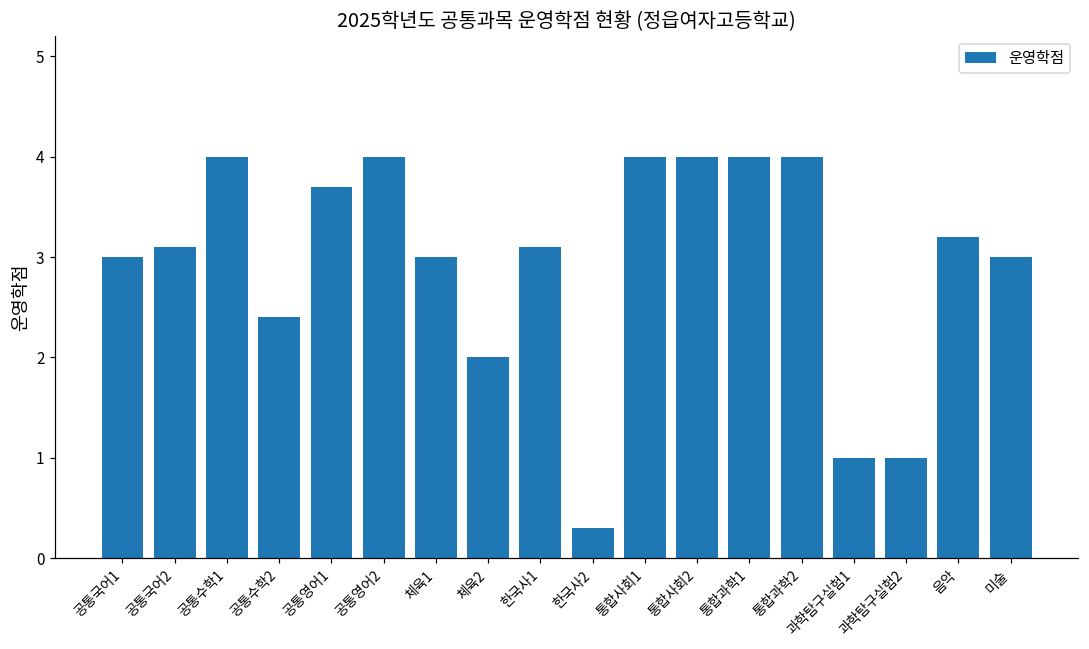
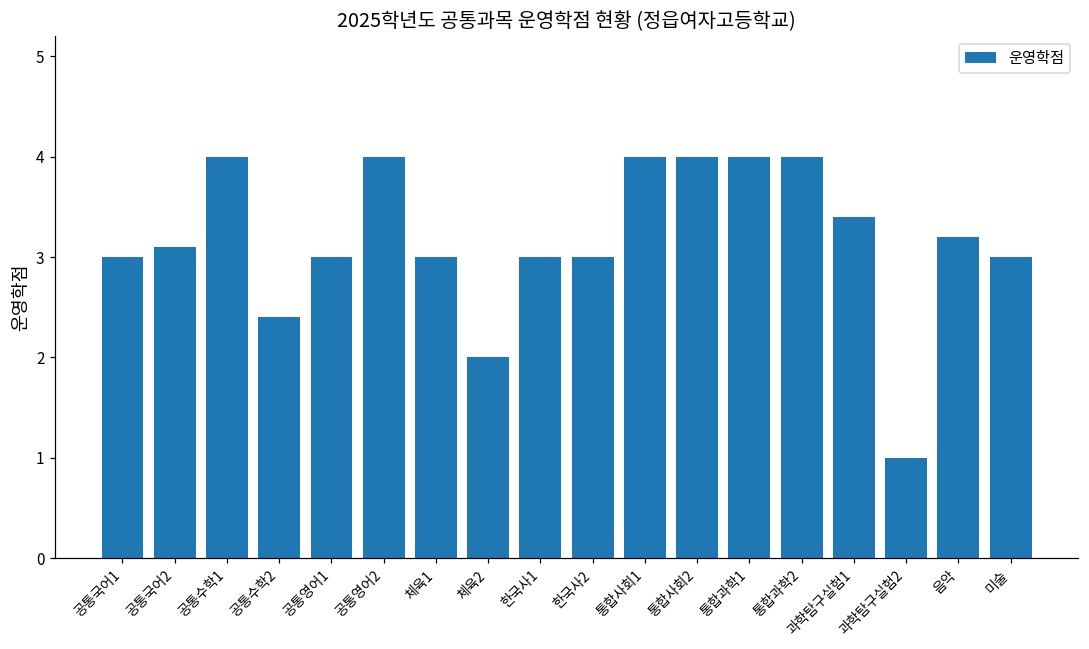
  {
    "공통국어1": 3.0,
    "공통국어2": 3.1,
    "공통수학1": 4.0,
    "공통수학2": 2.4,
-   "공통영어1": 3.7,
+   "공통영어1": 3.0,
    "공통영어2": 4.0,
    "체육1": 3.0,
    "체육2": 2.0,
-   "한국사1": 3.1,
-   "한국사2": 0.3,
+   "한국사1": 3.0,
+   "한국사2": 3.0,
    "통합사회1": 4.0,
    "통합사회2": 4.0,
    "통합과학1": 4.0,
    "통합과학2": 4.0,
-   "과학탐구실험1": 1.0,
+   "과학탐구실험1": 3.4,
    "과학탐구실험2": 1.0,
    "음악": 3.2,
    "미술": 3.0
  }
